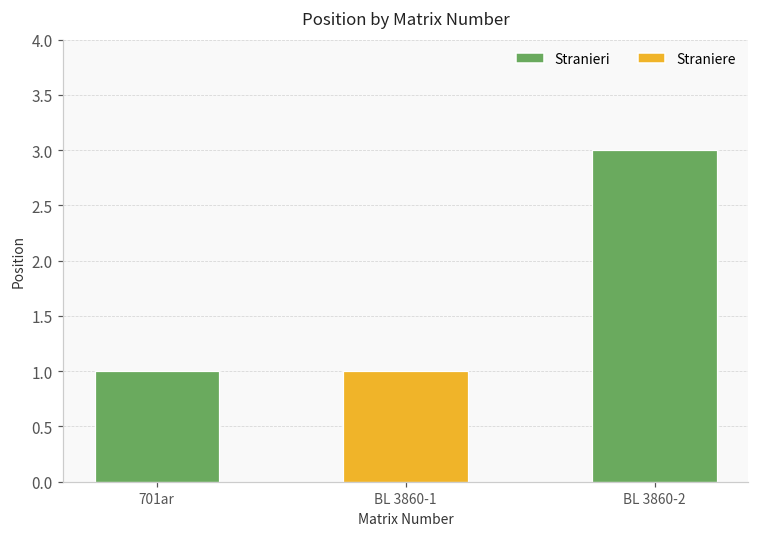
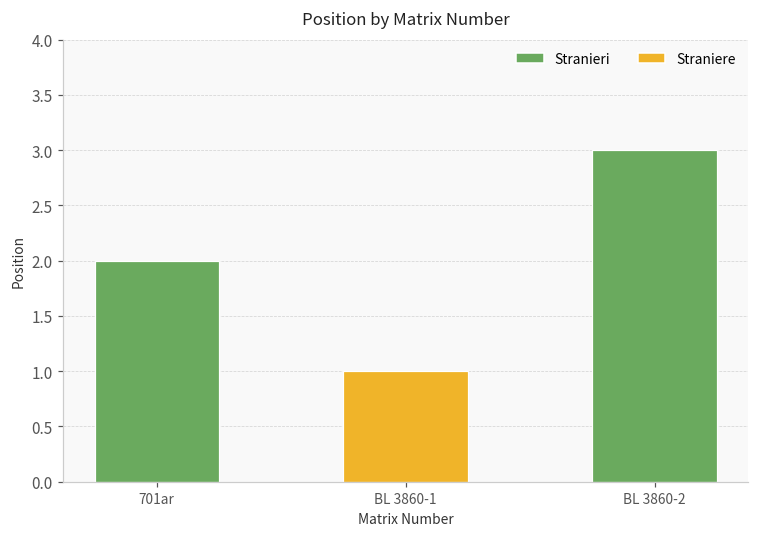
  {
-   "701ar": 1,
+   "701ar": 2,
    "BL 3860-1": 1,
    "BL 3860-2": 3
  }
